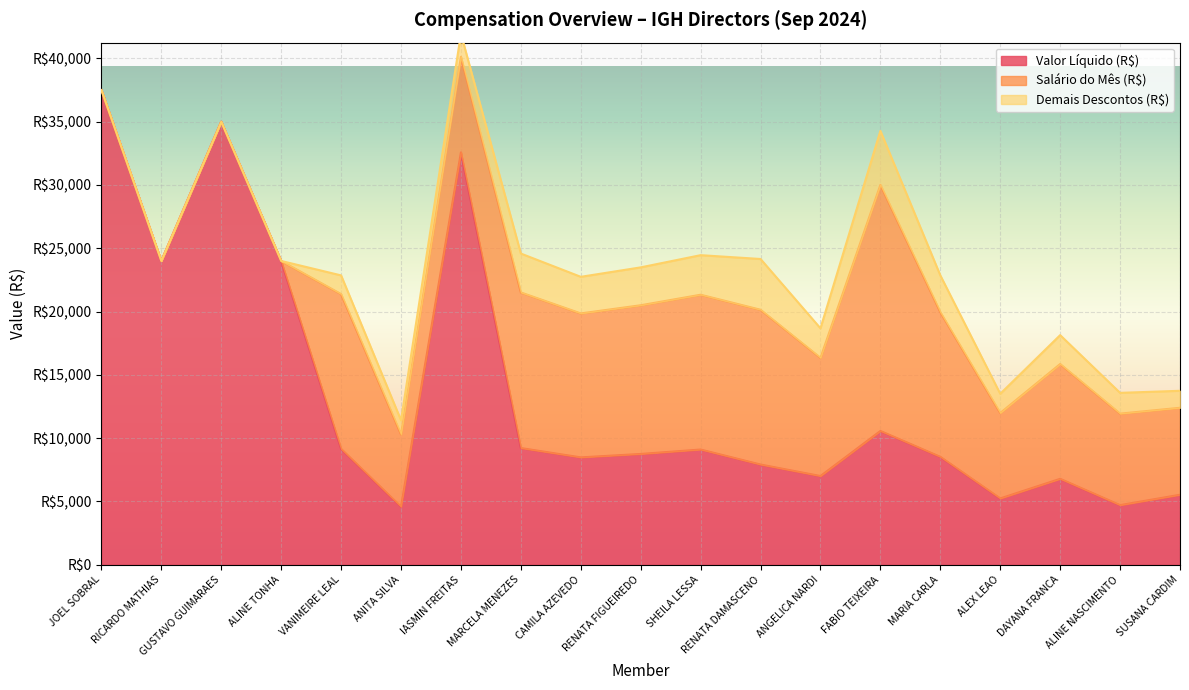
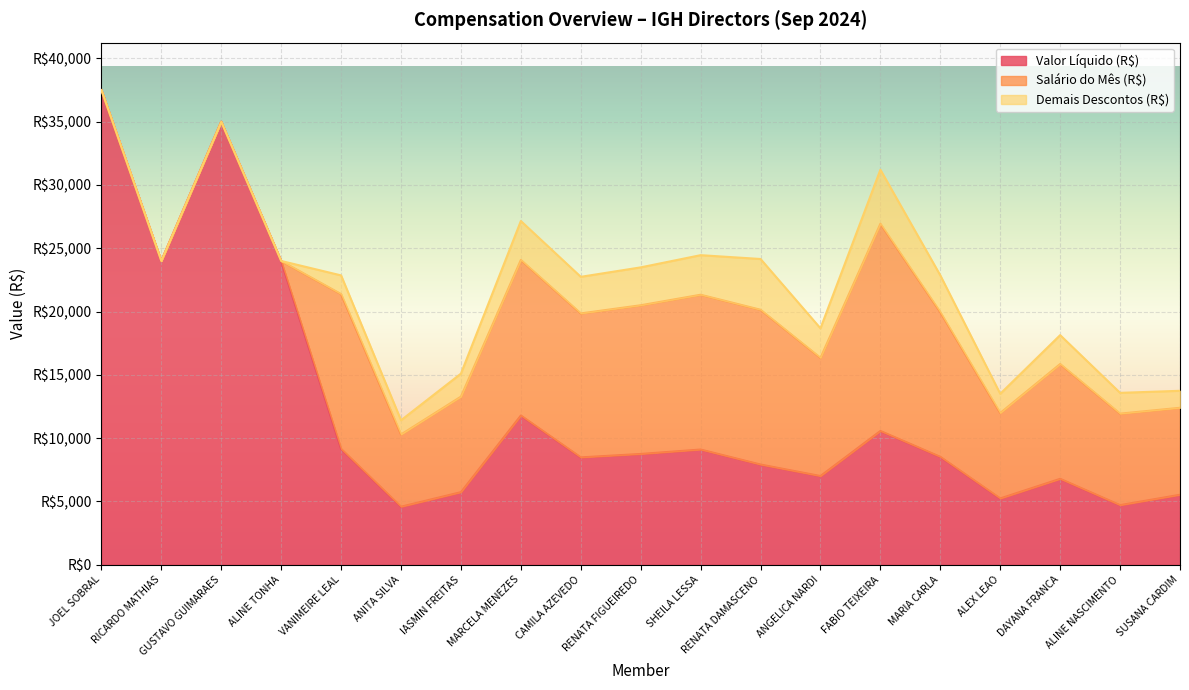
  {
    "Valor Líquido (R$)": {
      "VANIMEIRE LEAL": "R$9,200",
      "ANITA SILVA": "R$4,600",
-     "IASMIN FREITAS": "R$32,600",
-     "MARCELA MENEZES": "R$9,200",
+     "IASMIN FREITAS": "R$5,700",
+     "MARCELA MENEZES": "R$11,800",
      "CAMILA AZEVEDO": "R$8,500",
      "RENATA FIGUEIREDO": "R$8,800",
      "SHEILA LESSA": "R$9,100",
      "RENATA DAMASCENO": "R$7,900",
      "ANGELICA NARDI": "R$7,000",
      "FABIO TEIXEIRA": "R$10,600",
      "MARIA CARLA": "R$8,500",
      "ALEX LEAO": "R$5,200",
      "DAYANA FRANCA": "R$6,800",
      "ALINE NASCIMENTO": "R$4,700",
      "SUSANA CARDIM": "R$5,500"
    },
    "Salário do Mês (R$)": {
      "VANIMEIRE LEAL": "R$12,200",
      "ANITA SILVA": "R$5,700",
      "IASMIN FREITAS": "R$7,500",
      "MARCELA MENEZES": "R$12,300",
      "CAMILA AZEVEDO": "R$11,400",
      "RENATA FIGUEIREDO": "R$11,700",
      "SHEILA LESSA": "R$12,200",
      "RENATA DAMASCENO": "R$12,200",
      "ANGELICA NARDI": "R$9,300",
-     "FABIO TEIXEIRA": "R$19,400",
+     "FABIO TEIXEIRA": "R$16,400",
      "MARIA CARLA": "R$11,400",
      "ALEX LEAO": "R$6,800",
      "DAYANA FRANCA": "R$9,100",
      "ALINE NASCIMENTO": "R$7,200",
      "SUSANA CARDIM": "R$6,900"
    },
    "Demais Descontos (R$)": {
      "VANIMEIRE LEAL": "R$1,500",
      "ANITA SILVA": "R$1,100",
      "MARCELA MENEZES": "R$3,100",
      "CAMILA AZEVEDO": "R$2,900",
      "RENATA FIGUEIREDO": "R$3,000",
      "SHEILA LESSA": "R$3,100",
      "RENATA DAMASCENO": "R$4,000",
      "ANGELICA NARDI": "R$2,300",
      "FABIO TEIXEIRA": "R$4,300",
      "MARIA CARLA": "R$2,900",
      "ALEX LEAO": "R$1,500",
      "DAYANA FRANCA": "R$2,300",
      "ALINE NASCIMENTO": "R$1,600",
      "SUSANA CARDIM": "R$1,300"
    }
  }
